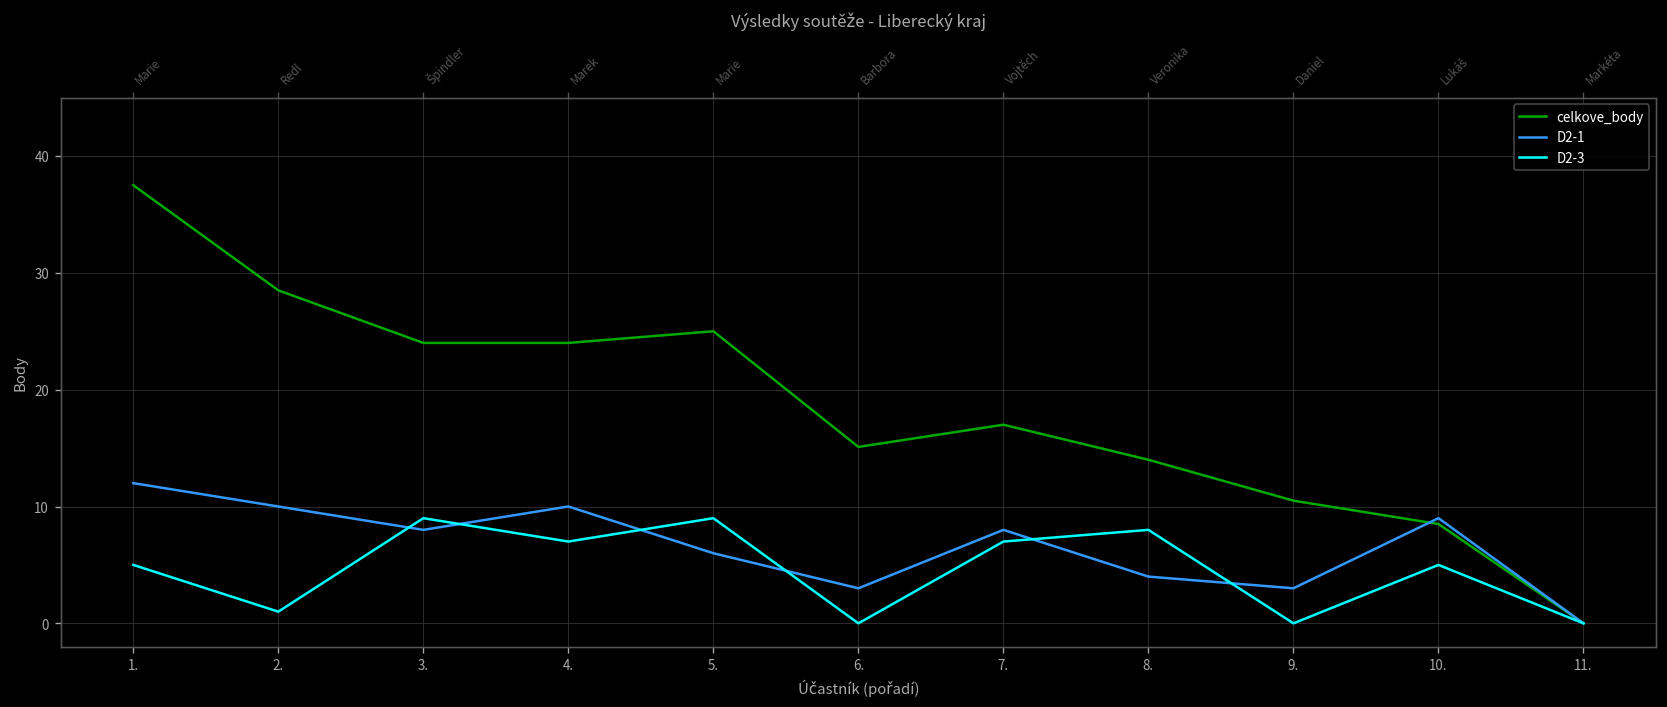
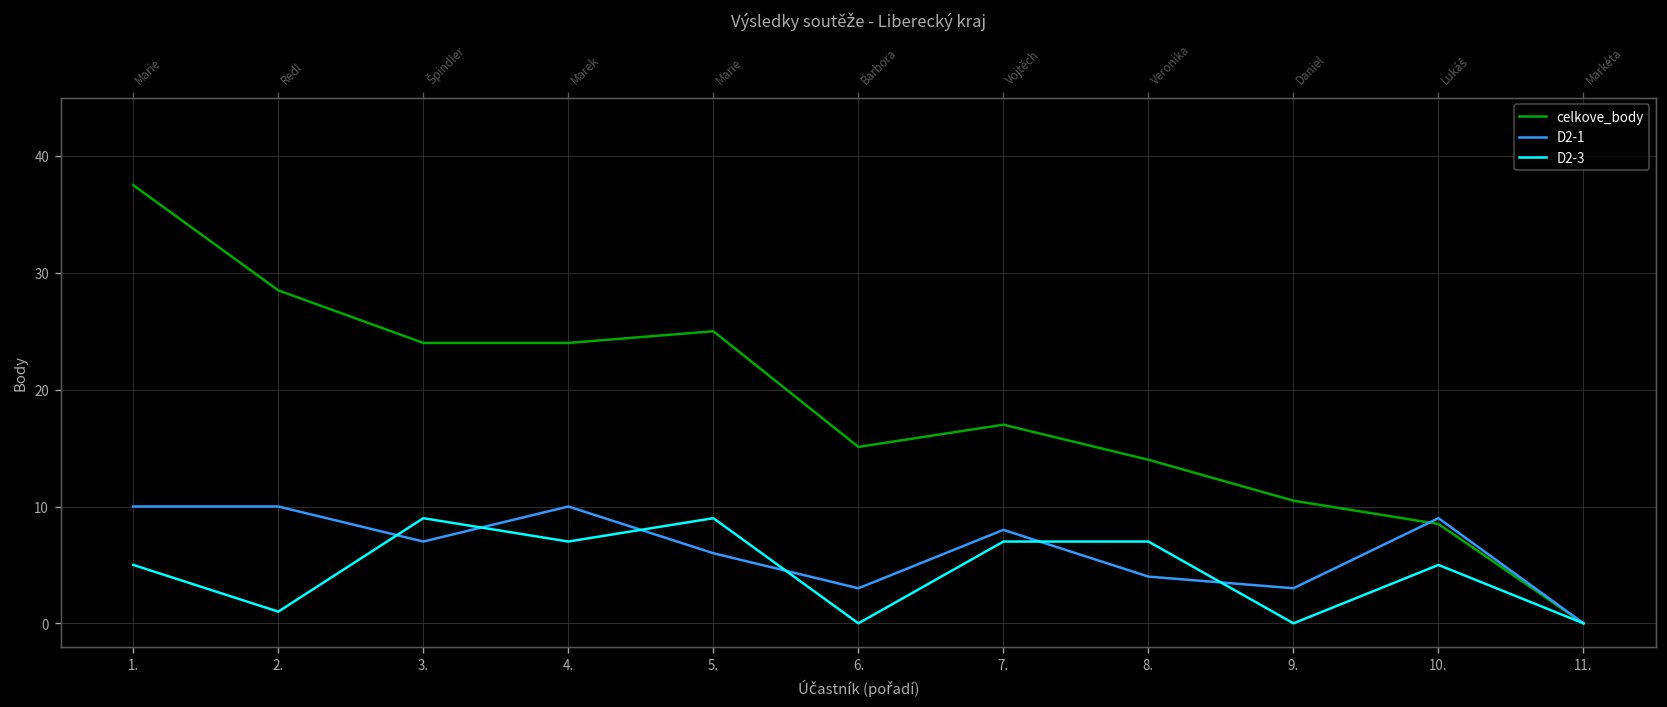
  {
    "celkove_body": {
      "1.": 38,
      "2.": 29,
      "3.": 24,
      "4.": 24,
      "5.": 25,
      "6.": 15,
      "7.": 17,
      "8.": 14,
      "9.": 11,
      "10.": 9
    },
    "D2-1": {
-     "1.": 12,
+     "1.": 10,
      "2.": 10,
-     "3.": 8,
+     "3.": 7,
      "4.": 10,
      "5.": 6,
      "6.": 3,
      "7.": 8,
      "8.": 4,
      "9.": 3,
      "10.": 9
    },
    "D2-3": {
      "1.": 5,
      "2.": 1,
      "3.": 9,
      "4.": 7,
      "5.": 9,
      "6.": 0,
      "7.": 7,
-     "8.": 8,
+     "8.": 7,
      "9.": 0,
      "10.": 5
    }
  }
